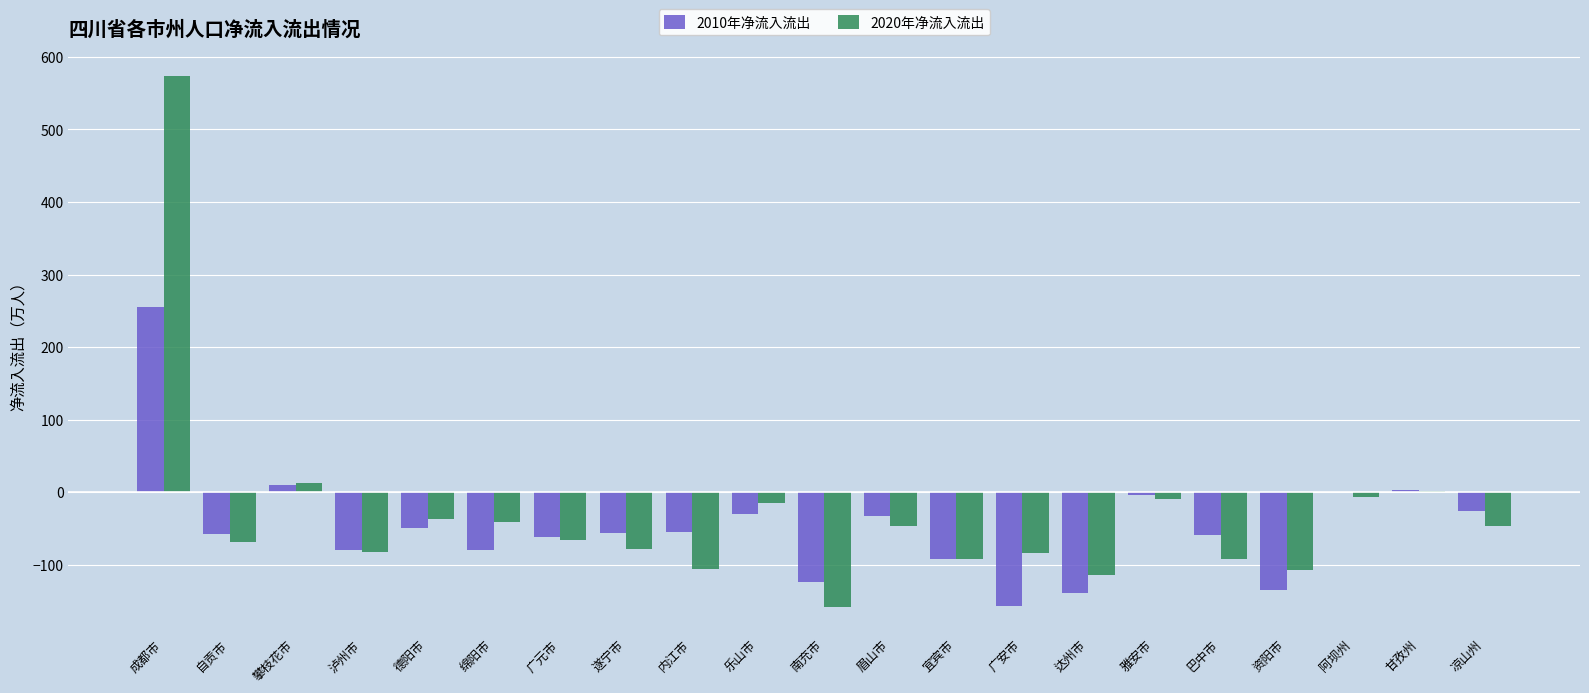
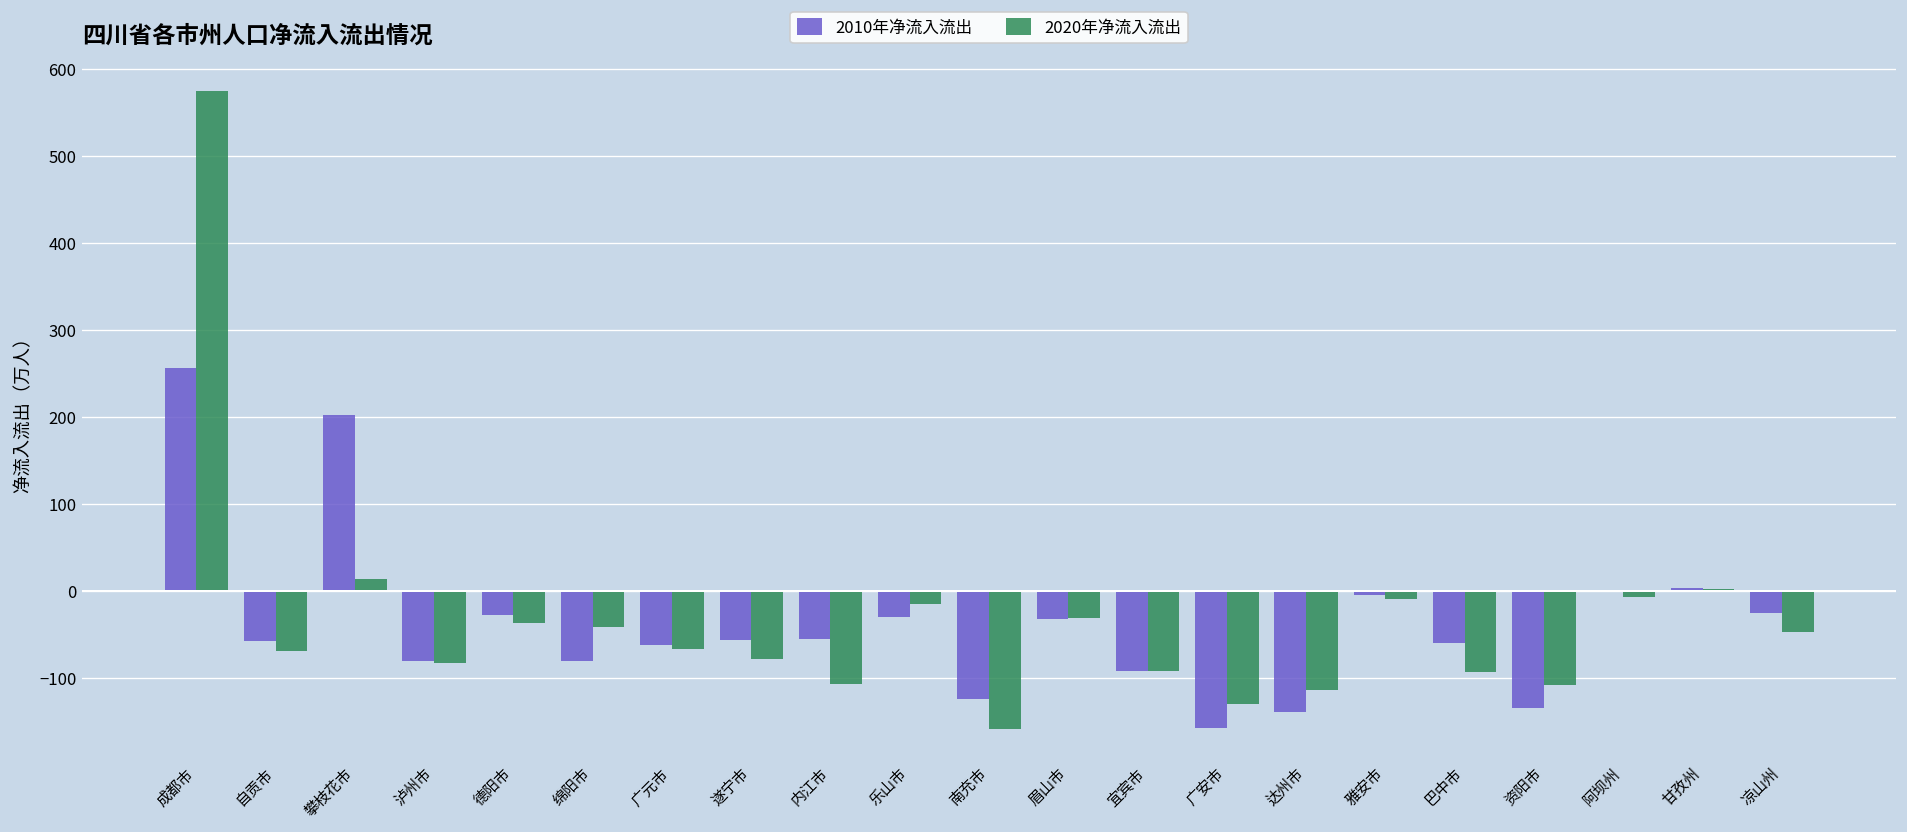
  {
    "2010年净流入流出": {
      "成都市": 260,
      "自贡市": -60,
-     "攀枝花市": 10,
+     "攀枝花市": 200,
      "泸州市": -80,
-     "德阳市": -50,
+     "德阳市": -30,
      "绵阳市": -80,
      "广元市": -60,
      "遂宁市": -60,
      "内江市": -60,
      "乐山市": -30,
      "南充市": -120,
      "眉山市": -30,
      "宜宾市": -90,
      "广安市": -160,
      "达州市": -140,
      "雅安市": 0,
      "巴中市": -60,
      "资阳市": -130,
      "阿坝州": 0,
      "凉山州": -30
    },
    "2020年净流入流出": {
      "成都市": 570,
      "自贡市": -70,
      "攀枝花市": 10,
      "泸州市": -80,
      "德阳市": -40,
      "绵阳市": -40,
      "广元市": -70,
      "遂宁市": -80,
      "内江市": -110,
      "乐山市": -20,
      "南充市": -160,
-     "眉山市": -50,
+     "眉山市": -30,
      "宜宾市": -90,
-     "广安市": -80,
+     "广安市": -130,
      "达州市": -110,
      "雅安市": -10,
      "巴中市": -90,
      "资阳市": -110,
      "阿坝州": -10,
      "凉山州": -50
    }
  }
